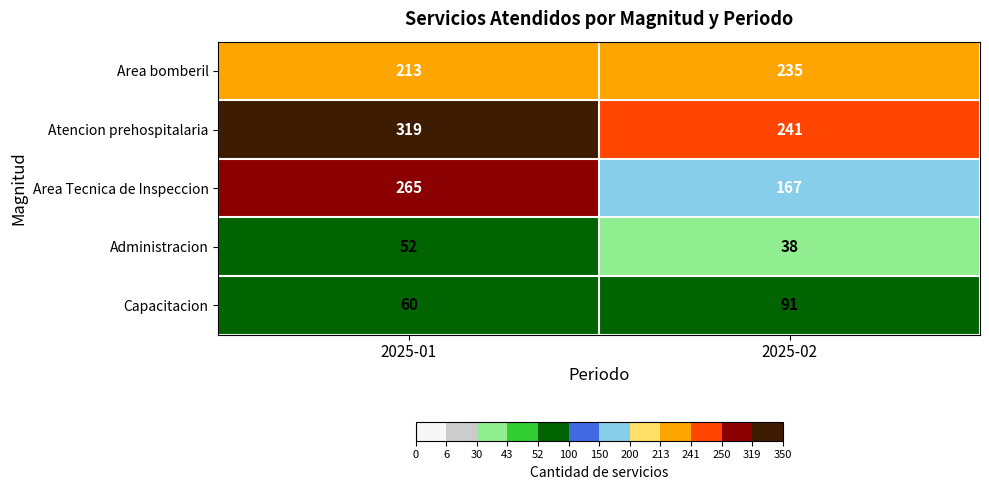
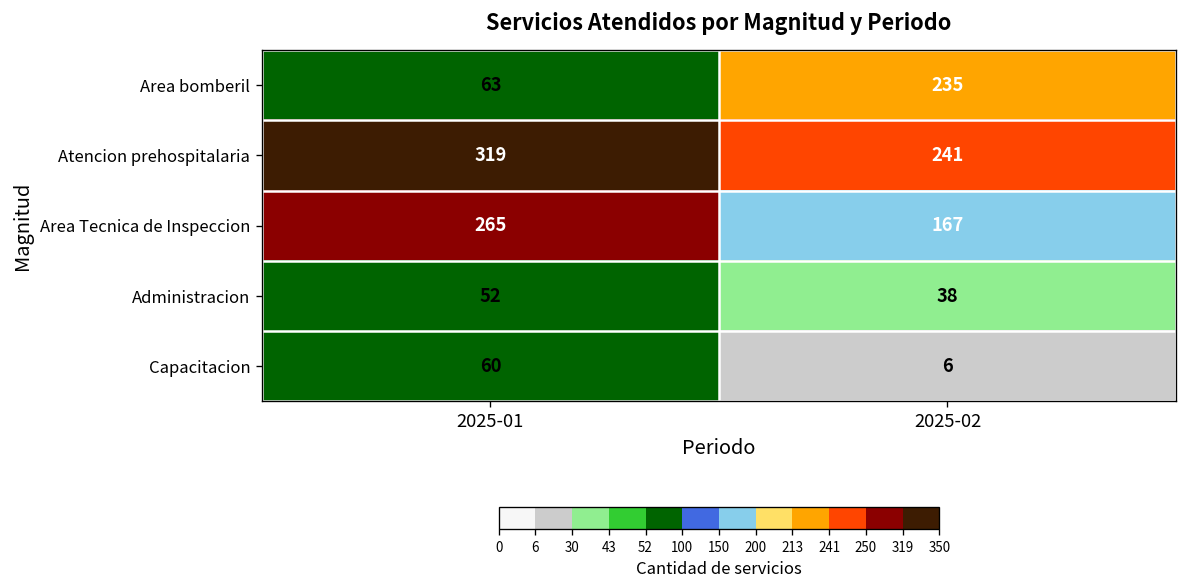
  {
    "Area bomberil": {
-     "2025-01": 213,
+     "2025-01": 63,
      "2025-02": 235
    },
    "Atencion prehospitalaria": {
      "2025-01": 319,
      "2025-02": 241
    },
    "Area Tecnica de Inspeccion": {
      "2025-01": 265,
      "2025-02": 167
    },
    "Administracion": {
      "2025-01": 52,
      "2025-02": 38
    },
    "Capacitacion": {
      "2025-01": 60,
-     "2025-02": 91
+     "2025-02": 6
    }
  }
